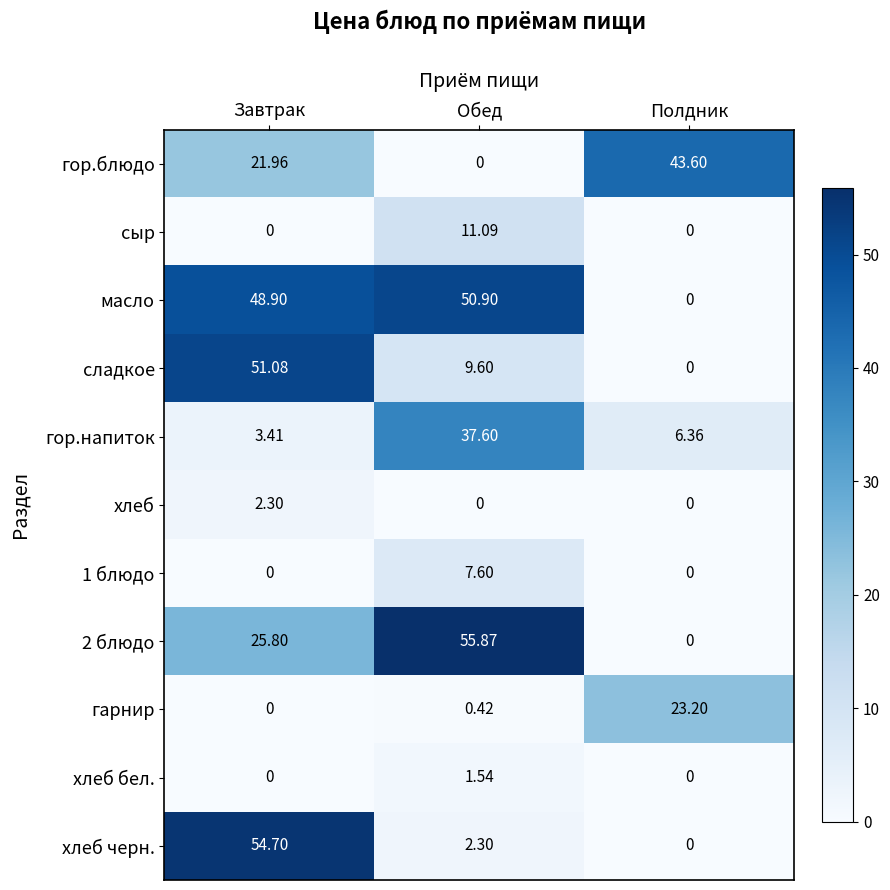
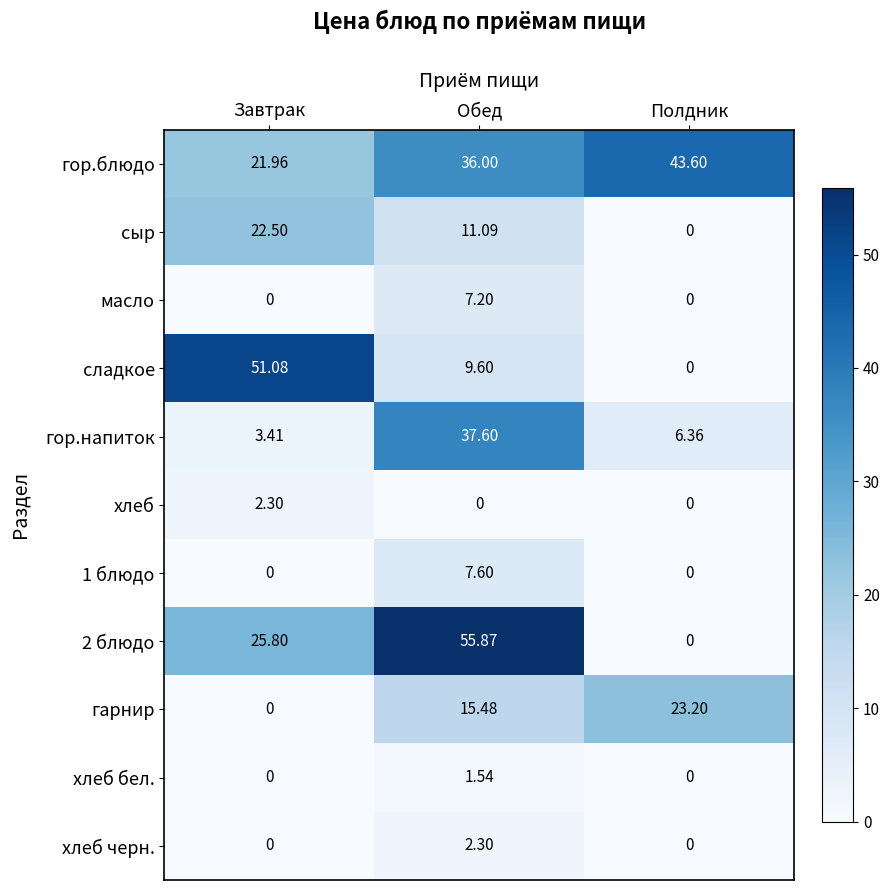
  {
    "гор.блюдо": {
      "Завтрак": 21.96,
-     "Обед": 0,
+     "Обед": 36.00,
      "Полдник": 43.60
    },
    "сыр": {
-     "Завтрак": 0,
+     "Завтрак": 22.50,
      "Обед": 11.09,
      "Полдник": 0
    },
    "масло": {
-     "Завтрак": 48.90,
-     "Обед": 50.90,
+     "Завтрак": 0,
+     "Обед": 7.20,
      "Полдник": 0
    },
    "сладкое": {
      "Завтрак": 51.08,
      "Обед": 9.60,
      "Полдник": 0
    },
    "гор.напиток": {
      "Завтрак": 3.41,
      "Обед": 37.60,
      "Полдник": 6.36
    },
    "хлеб": {
      "Завтрак": 2.30,
      "Обед": 0,
      "Полдник": 0
    },
    "1 блюдо": {
      "Завтрак": 0,
      "Обед": 7.60,
      "Полдник": 0
    },
    "2 блюдо": {
      "Завтрак": 25.80,
      "Обед": 55.87,
      "Полдник": 0
    },
    "гарнир": {
      "Завтрак": 0,
-     "Обед": 0.42,
+     "Обед": 15.48,
      "Полдник": 23.20
    },
    "хлеб бел.": {
      "Завтрак": 0,
      "Обед": 1.54,
      "Полдник": 0
    },
    "хлеб черн.": {
-     "Завтрак": 54.70,
+     "Завтрак": 0,
      "Обед": 2.30,
      "Полдник": 0
    }
  }
